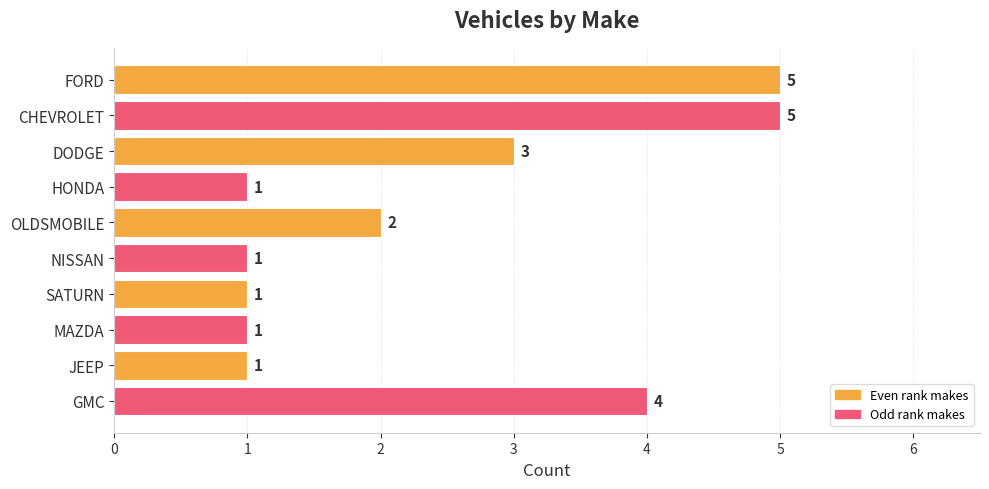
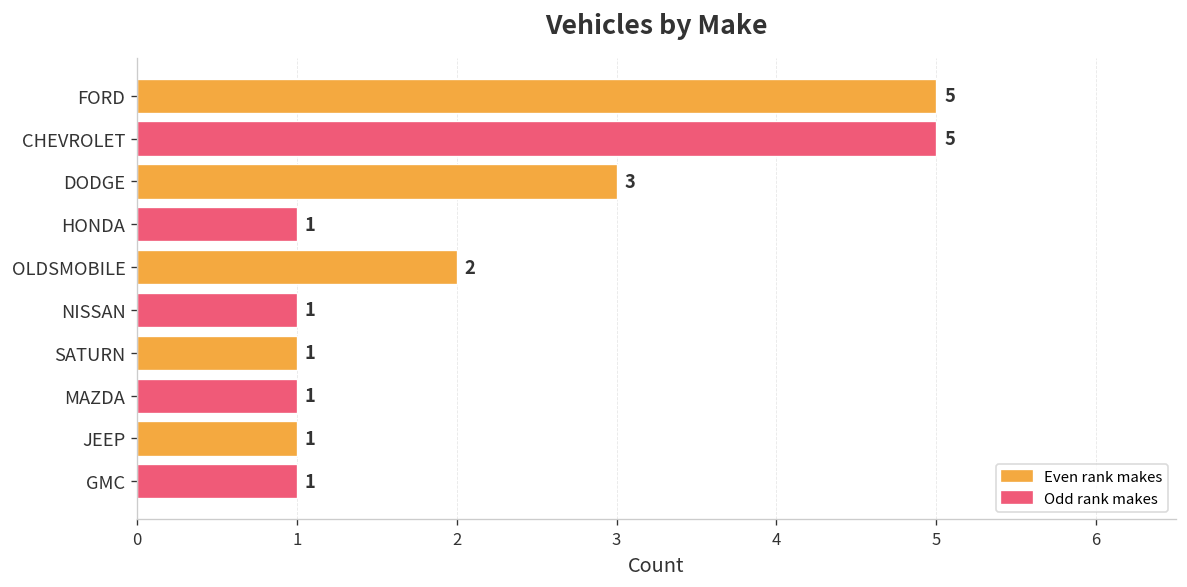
  {
    "FORD": 5,
    "CHEVROLET": 5,
    "DODGE": 3,
    "HONDA": 1,
    "OLDSMOBILE": 2,
    "NISSAN": 1,
    "SATURN": 1,
    "MAZDA": 1,
    "JEEP": 1,
-   "GMC": 4
+   "GMC": 1
  }
